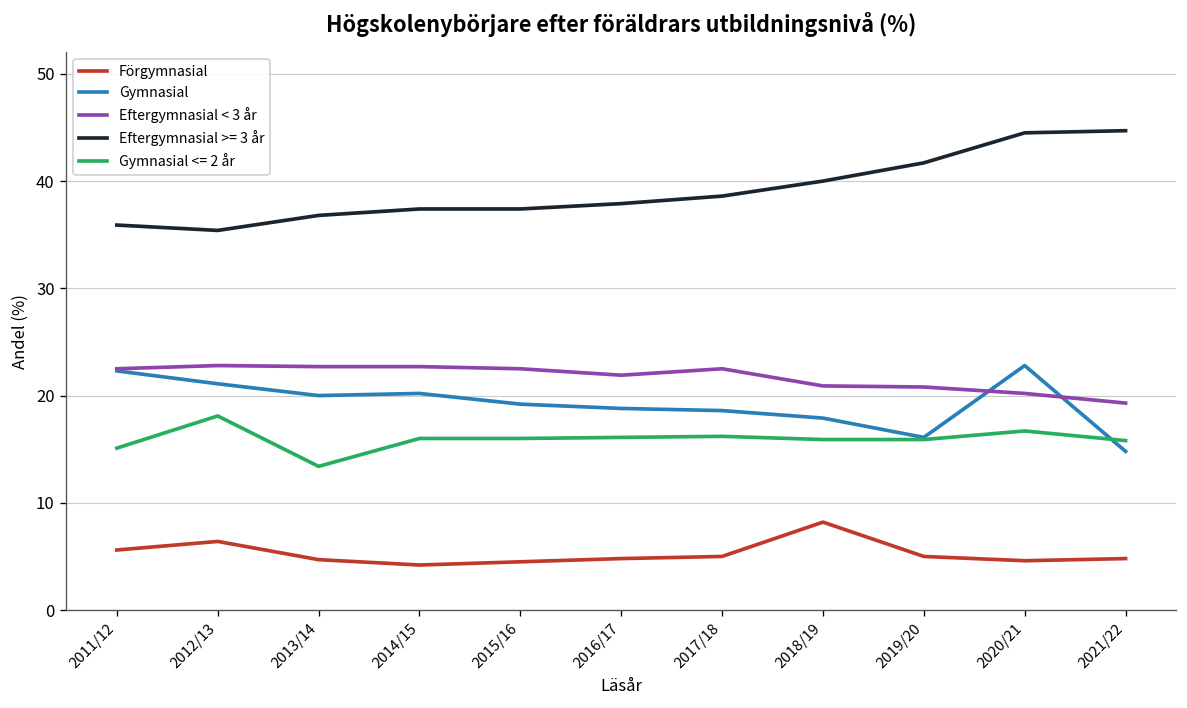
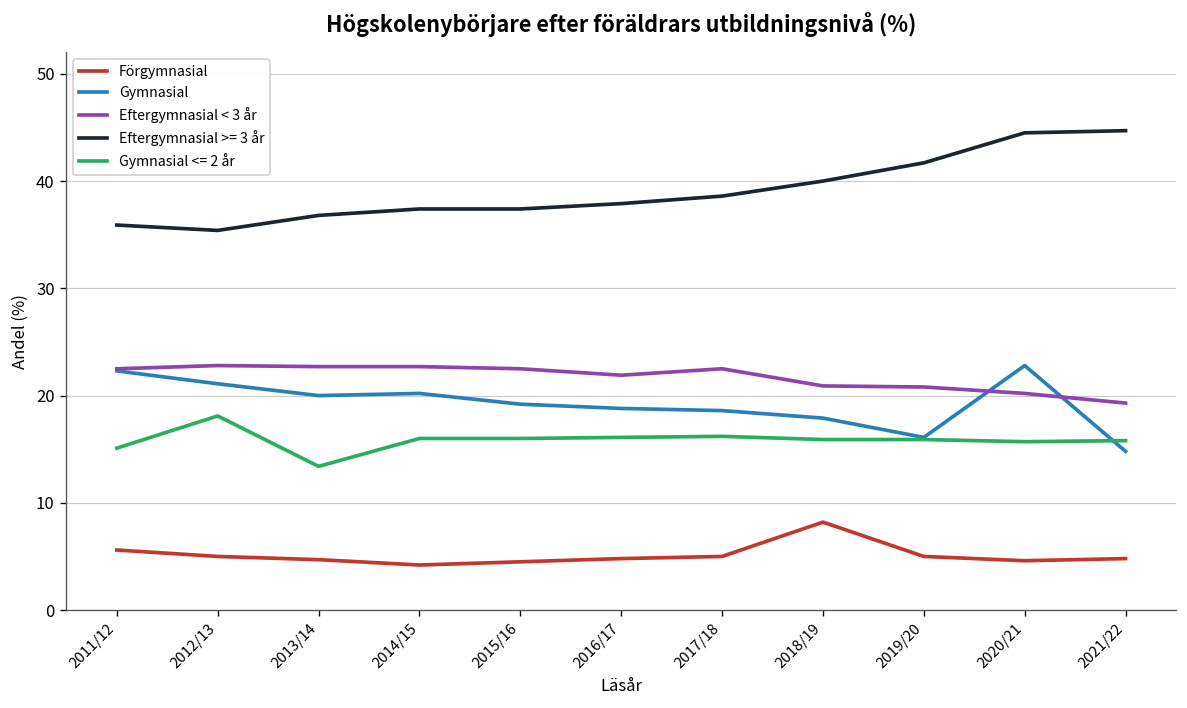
  {
    "Förgymnasial": {
      "2011/12": 6,
-     "2012/13": 6,
+     "2012/13": 5,
      "2013/14": 5,
      "2014/15": 4,
      "2015/16": 5,
      "2016/17": 5,
      "2017/18": 5,
      "2018/19": 8,
      "2019/20": 5,
      "2020/21": 5,
      "2021/22": 5
    },
    "Gymnasial": {
      "2012/13": 21,
      "2013/14": 20,
      "2014/15": 20,
      "2015/16": 19,
      "2016/17": 19,
      "2017/18": 19,
      "2018/19": 18,
      "2020/21": 23,
      "2021/22": 15
    },
    "Eftergymnasial < 3 år": {
      "2012/13": 23,
      "2013/14": 23,
      "2014/15": 23,
      "2015/16": 23,
      "2016/17": 22,
      "2017/18": 23,
      "2018/19": 21,
      "2019/20": 21,
      "2020/21": 20,
      "2021/22": 19
    },
    "Eftergymnasial >= 3 år": {
      "2011/12": 36,
      "2012/13": 35,
      "2013/14": 37,
      "2014/15": 37,
      "2015/16": 37,
      "2016/17": 38,
      "2017/18": 39,
      "2018/19": 40,
      "2019/20": 42,
      "2020/21": 45,
      "2021/22": 45
    },
    "Gymnasial <= 2 år": {
      "2011/12": 15,
      "2012/13": 18,
      "2013/14": 13,
      "2014/15": 16,
      "2015/16": 16,
      "2016/17": 16,
      "2017/18": 16,
      "2018/19": 16,
-     "2020/21": 17,
+     "2020/21": 16,
      "2021/22": 16
    }
  }
